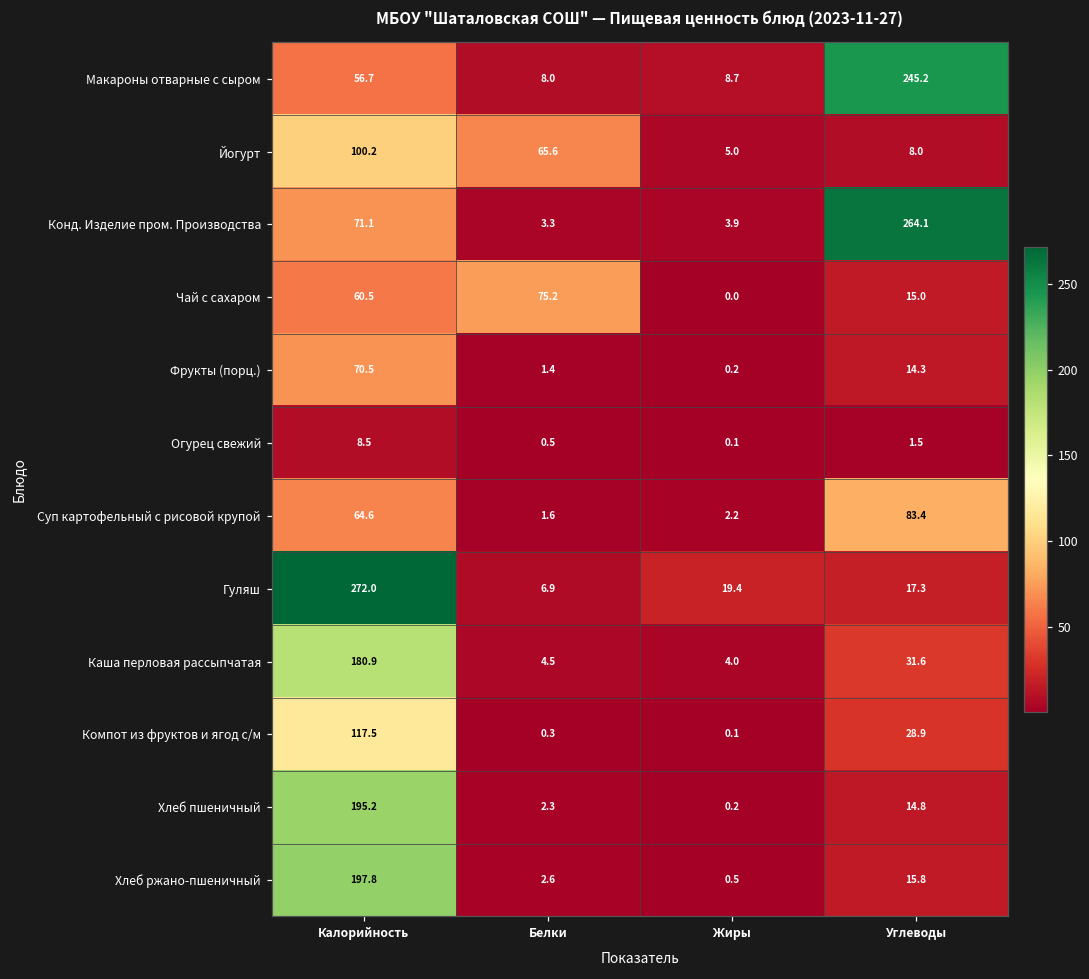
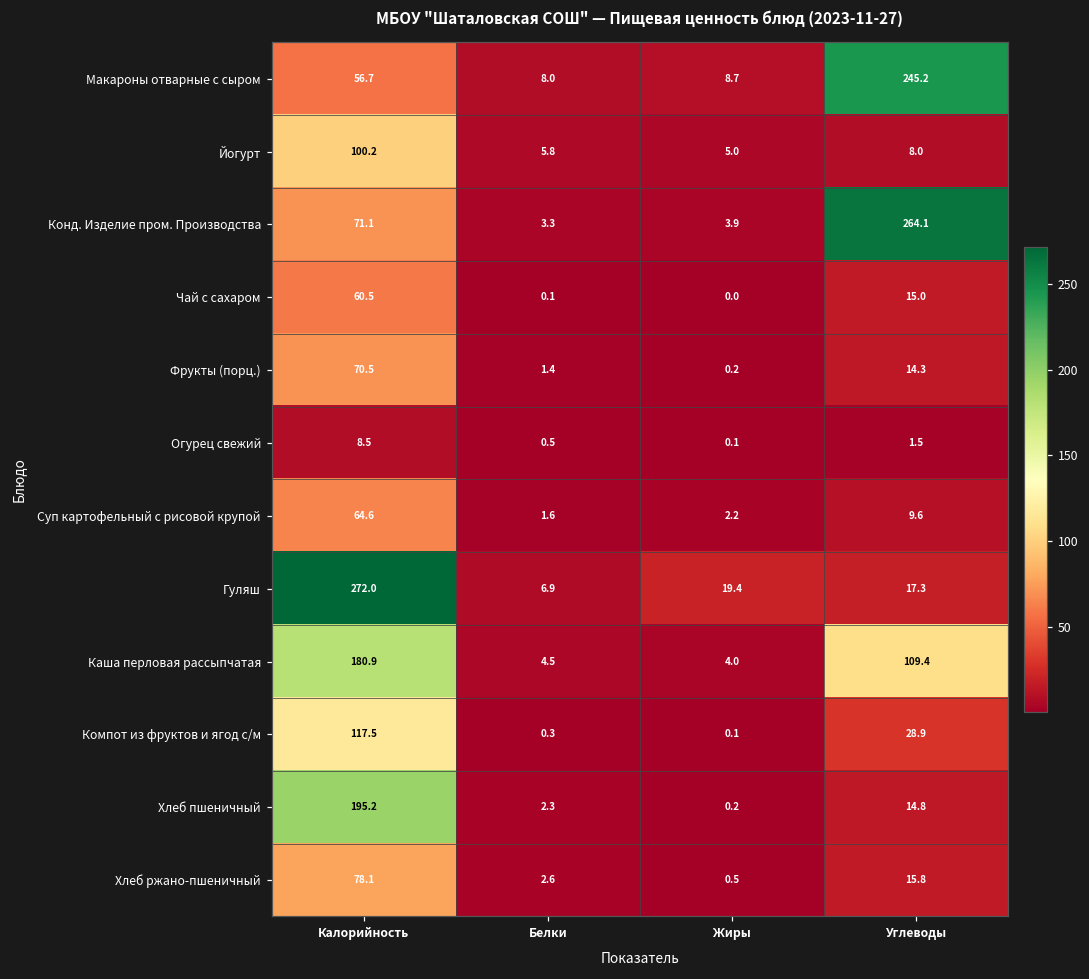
  {
    "Макароны отварные с сыром": {
      "Калорийность": 56.7,
      "Белки": 8.0,
      "Жиры": 8.7,
      "Углеводы": 245.2
    },
    "Йогурт": {
      "Калорийность": 100.2,
-     "Белки": 65.6,
+     "Белки": 5.8,
      "Жиры": 5.0,
      "Углеводы": 8.0
    },
    "Конд. Изделие пром. Производства": {
      "Калорийность": 71.1,
      "Белки": 3.3,
      "Жиры": 3.9,
      "Углеводы": 264.1
    },
    "Чай с сахаром": {
      "Калорийность": 60.5,
-     "Белки": 75.2,
+     "Белки": 0.1,
      "Жиры": 0.0,
      "Углеводы": 15.0
    },
    "Фрукты (порц.)": {
      "Калорийность": 70.5,
      "Белки": 1.4,
      "Жиры": 0.2,
      "Углеводы": 14.3
    },
    "Огурец свежий": {
      "Калорийность": 8.5,
      "Белки": 0.5,
      "Жиры": 0.1,
      "Углеводы": 1.5
    },
    "Суп картофельный с рисовой крупой": {
      "Калорийность": 64.6,
      "Белки": 1.6,
      "Жиры": 2.2,
-     "Углеводы": 83.4
+     "Углеводы": 9.6
    },
    "Гуляш": {
      "Калорийность": 272.0,
      "Белки": 6.9,
      "Жиры": 19.4,
      "Углеводы": 17.3
    },
    "Каша перловая рассыпчатая": {
      "Калорийность": 180.9,
      "Белки": 4.5,
      "Жиры": 4.0,
-     "Углеводы": 31.6
+     "Углеводы": 109.4
    },
    "Компот из фруктов и ягод с/м": {
      "Калорийность": 117.5,
      "Белки": 0.3,
      "Жиры": 0.1,
      "Углеводы": 28.9
    },
    "Хлеб пшеничный": {
      "Калорийность": 195.2,
      "Белки": 2.3,
      "Жиры": 0.2,
      "Углеводы": 14.8
    },
    "Хлеб ржано-пшеничный": {
-     "Калорийность": 197.8,
+     "Калорийность": 78.1,
      "Белки": 2.6,
      "Жиры": 0.5,
      "Углеводы": 15.8
    }
  }
